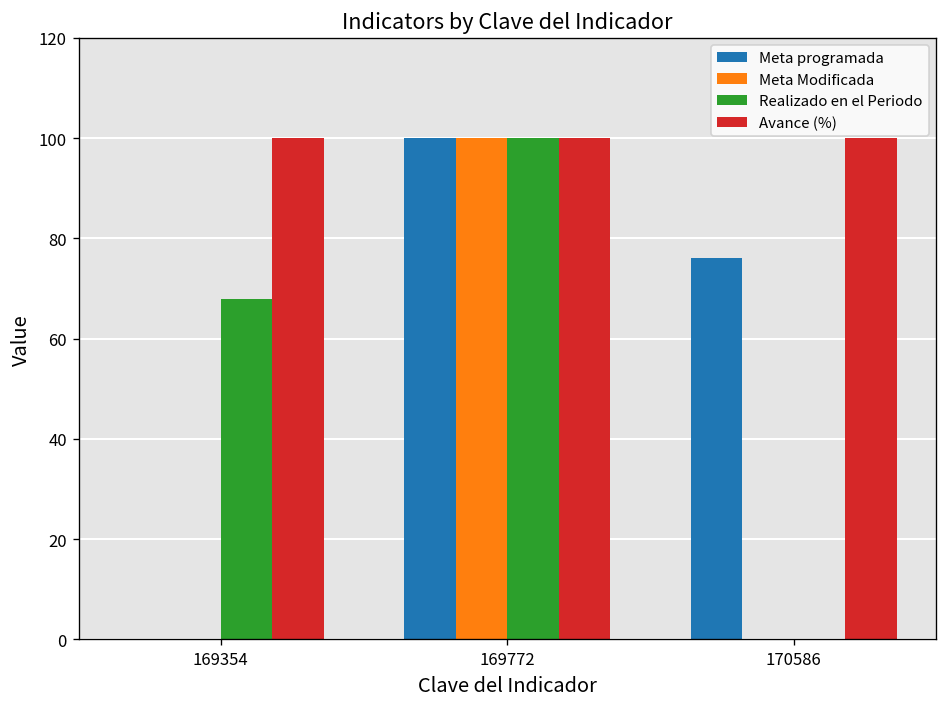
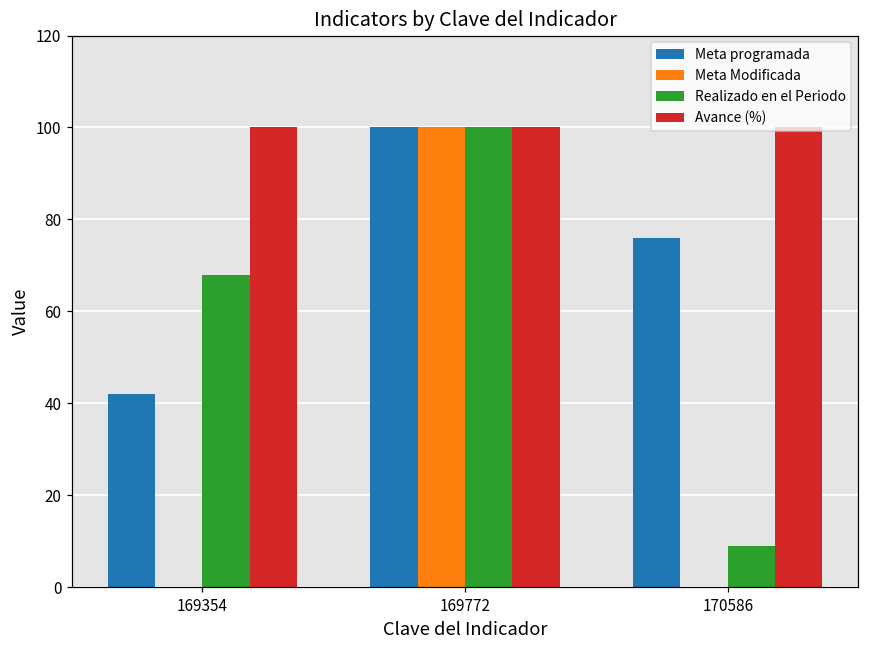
  {
    "Meta programada": {
-     "169354": 0,
+     "169354": 42,
      "169772": 100,
      "170586": 76
    },
    "Meta Modificada": {
      "169354": 0,
      "169772": 100,
      "170586": 0
    },
    "Realizado en el Periodo": {
      "169354": 68,
      "169772": 100,
-     "170586": 0
+     "170586": 9
    },
    "Avance (%)": {
      "169354": 100,
      "169772": 100
    }
  }
